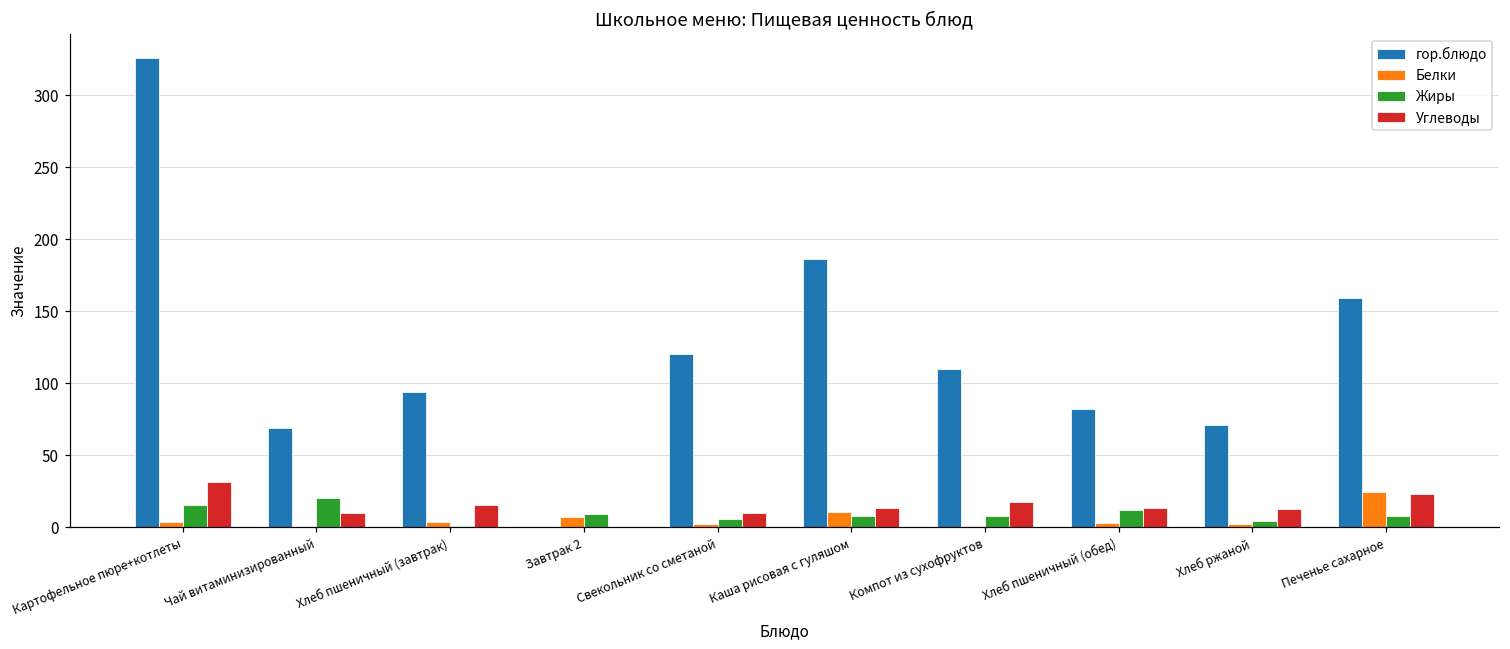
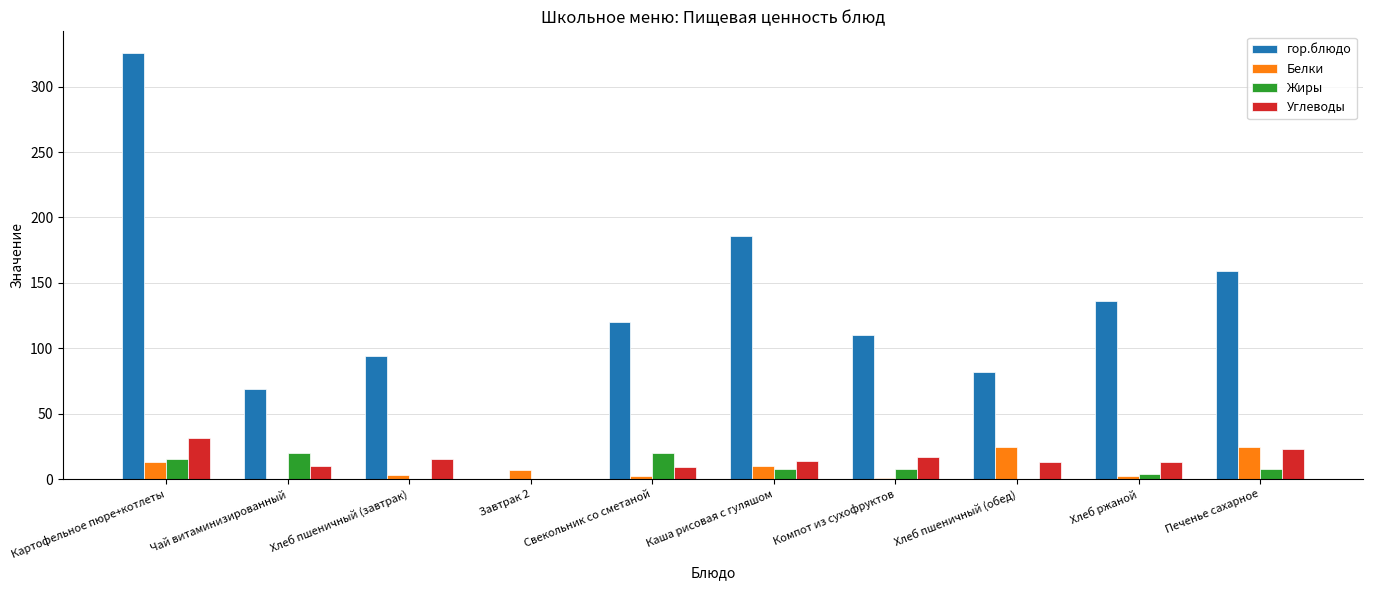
  {
    "гор.блюдо": {
      "Картофельное пюре+котлеты": 326,
      "Чай витаминизированный": 69,
      "Хлеб пшеничный (завтрак)": 94,
      "Завтрак 2": 0,
      "Свекольник со сметаной": 120,
      "Каша рисовая с гуляшом": 186,
      "Компот из сухофруктов": 110,
      "Хлеб пшеничный (обед)": 82,
-     "Хлеб ржаной": 71,
+     "Хлеб ржаной": 136,
      "Печенье сахарное": 159
    },
    "Белки": {
-     "Картофельное пюре+котлеты": 3,
+     "Картофельное пюре+котлеты": 13,
      "Чай витаминизированный": 0,
      "Хлеб пшеничный (завтрак)": 3,
      "Завтрак 2": 7,
      "Свекольник со сметаной": 2,
      "Каша рисовая с гуляшом": 10,
-     "Хлеб пшеничный (обед)": 3,
+     "Хлеб пшеничный (обед)": 25,
      "Хлеб ржаной": 2,
      "Печенье сахарное": 25
    },
    "Жиры": {
      "Картофельное пюре+котлеты": 16,
      "Чай витаминизированный": 20,
-     "Завтрак 2": 9,
-     "Свекольник со сметаной": 5,
+     "Завтрак 2": 0,
+     "Свекольник со сметаной": 20,
      "Каша рисовая с гуляшом": 8,
      "Компот из сухофруктов": 8,
-     "Хлеб пшеничный (обед)": 12,
+     "Хлеб пшеничный (обед)": 0,
      "Хлеб ржаной": 4,
      "Печенье сахарное": 8
    },
    "Углеводы": {
      "Картофельное пюре+котлеты": 31,
      "Чай витаминизированный": 10,
      "Хлеб пшеничный (завтрак)": 15,
      "Завтрак 2": 0,
      "Свекольник со сметаной": 10,
      "Каша рисовая с гуляшом": 14,
      "Компот из сухофруктов": 17,
      "Хлеб пшеничный (обед)": 13,
      "Хлеб ржаной": 13,
      "Печенье сахарное": 23
    }
  }
